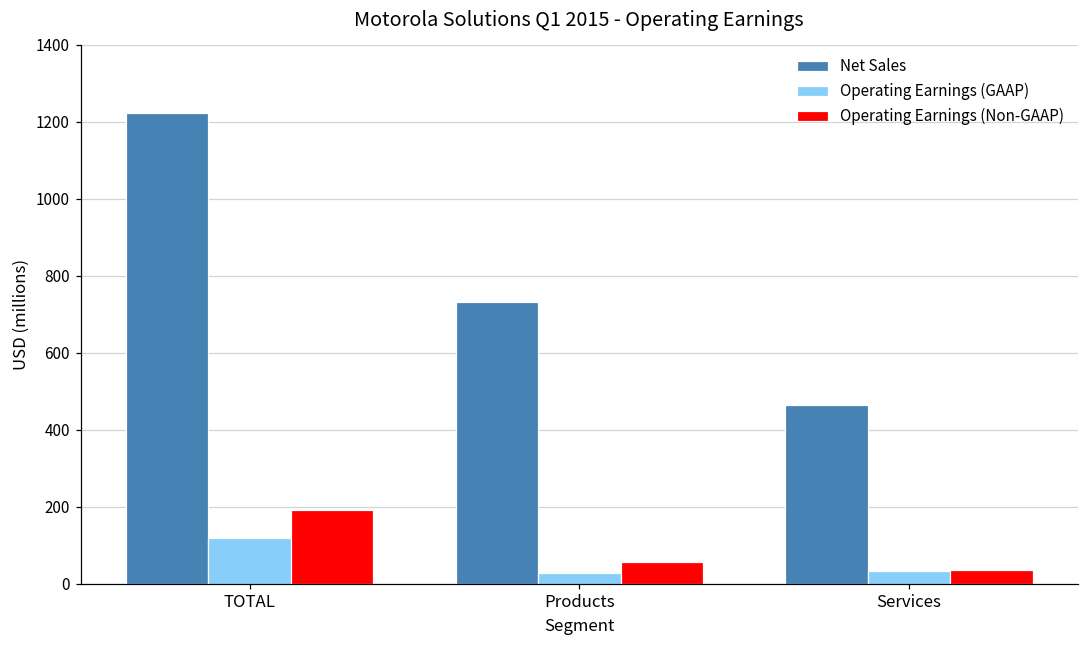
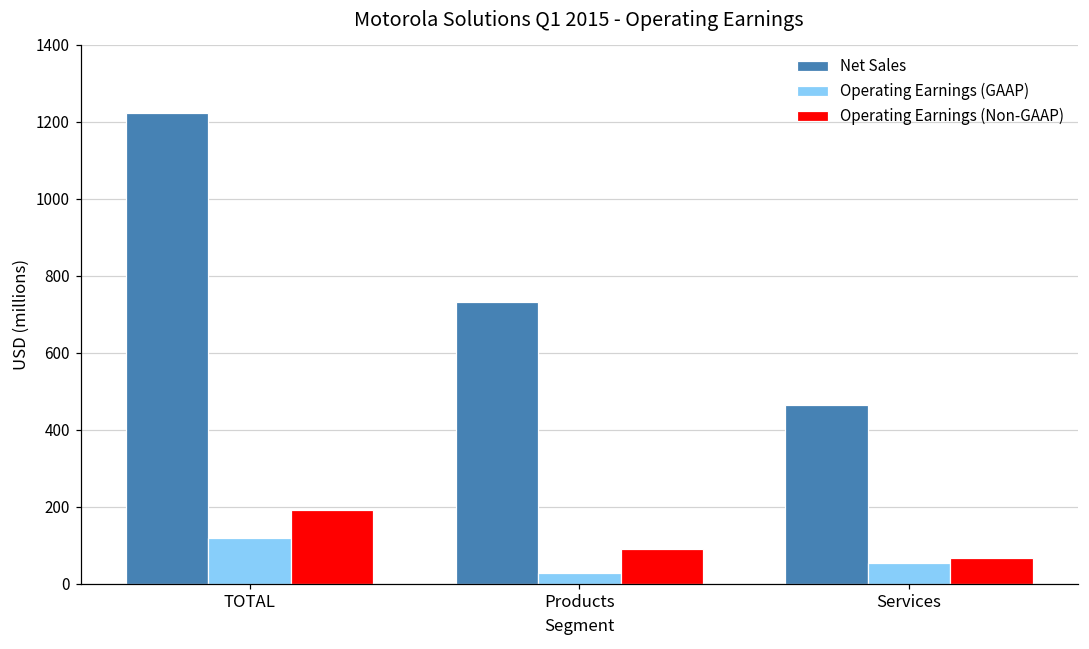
  {
    "Net Sales": {
      "TOTAL": 1220,
      "Products": 730,
      "Services": 470
    },
    "Operating Earnings (GAAP)": {
      "TOTAL": 120,
      "Products": 30,
-     "Services": 30
+     "Services": 60
    },
    "Operating Earnings (Non-GAAP)": {
      "TOTAL": 190,
-     "Products": 60,
-     "Services": 40
+     "Products": 90,
+     "Services": 70
    }
  }
